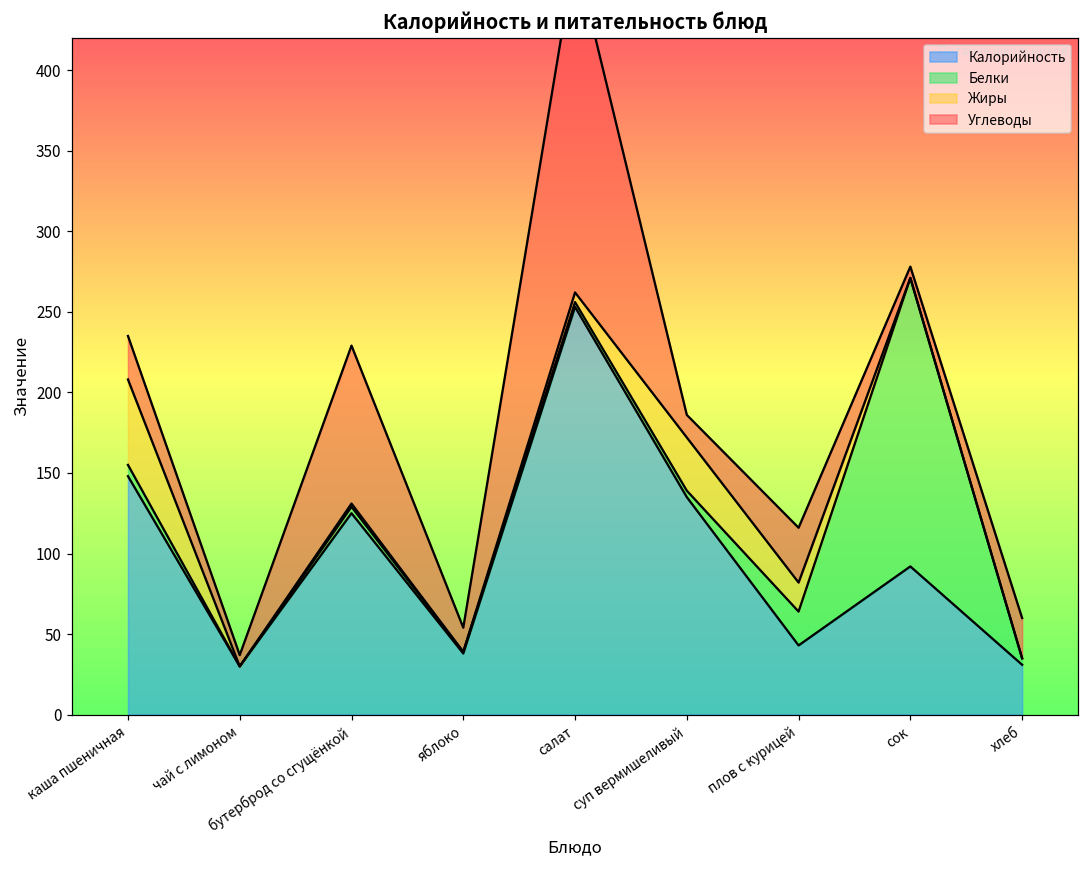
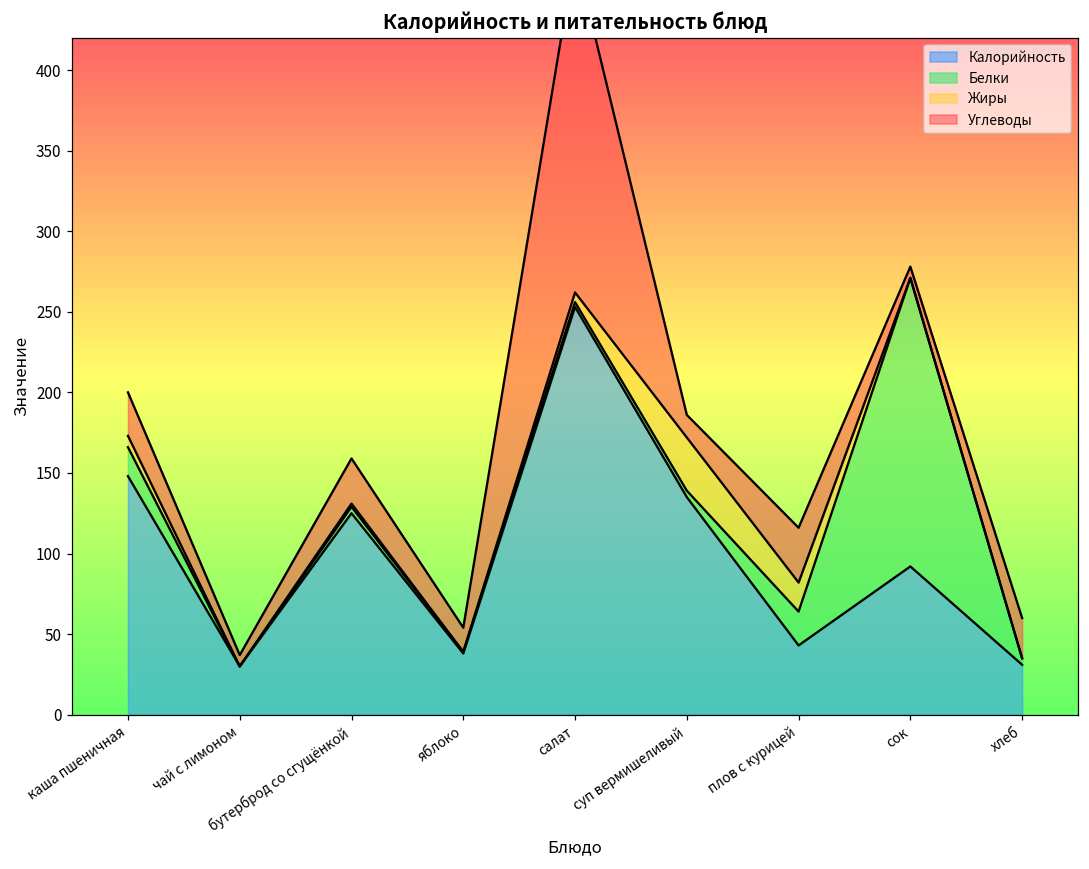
  {
    "Калорийность": {
      "каша пшеничная": 148,
      "бутерброд со сгущёнкой": 125,
      "салат": 253,
      "суп вермишеливый": 135,
      "плов с курицей": 43,
      "сок": 92,
      "хлеб": 31
    },
    "Белки": {
-     "каша пшеничная": 7,
+     "каша пшеничная": 18,
      "бутерброд со сгущёнкой": 4,
      "салат": 3,
      "суп вермишеливый": 4,
      "плов с курицей": 21
    },
    "Жиры": {
-     "каша пшеничная": 53,
+     "каша пшеничная": 7,
      "бутерброд со сгущёнкой": 2,
      "салат": 6,
      "суп вермишеливый": 33,
      "плов с курицей": 18
    },
    "Углеводы": {
      "каша пшеничная": 27,
      "чай с лимоном": 7,
-     "бутерброд со сгущёнкой": 98,
+     "бутерброд со сгущёнкой": 28,
      "яблоко": 15,
      "суп вермишеливый": 14,
      "плов с курицей": 34,
      "сок": 7,
      "хлеб": 25
    }
  }
